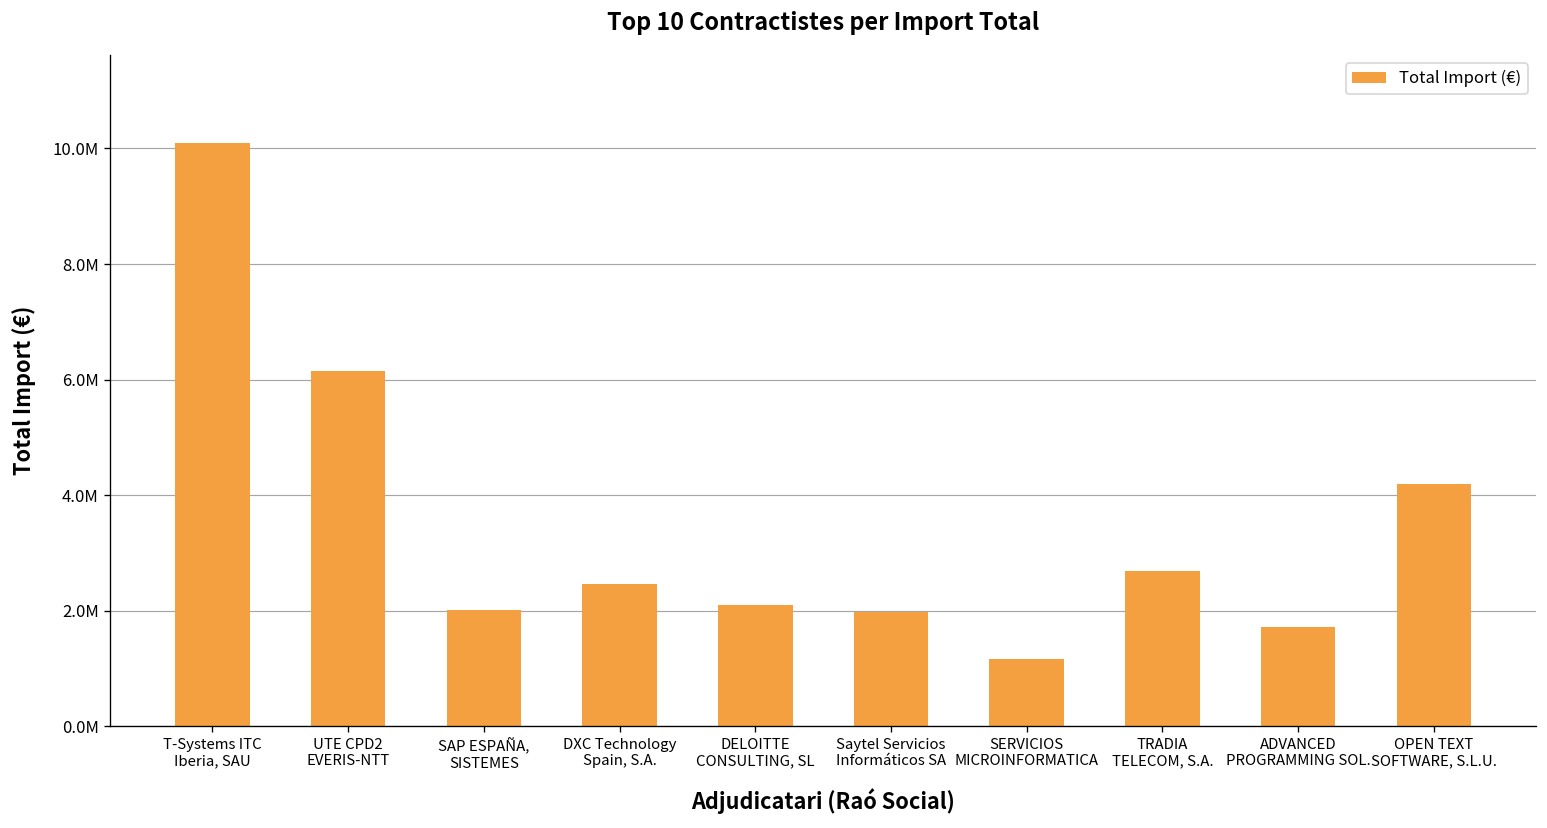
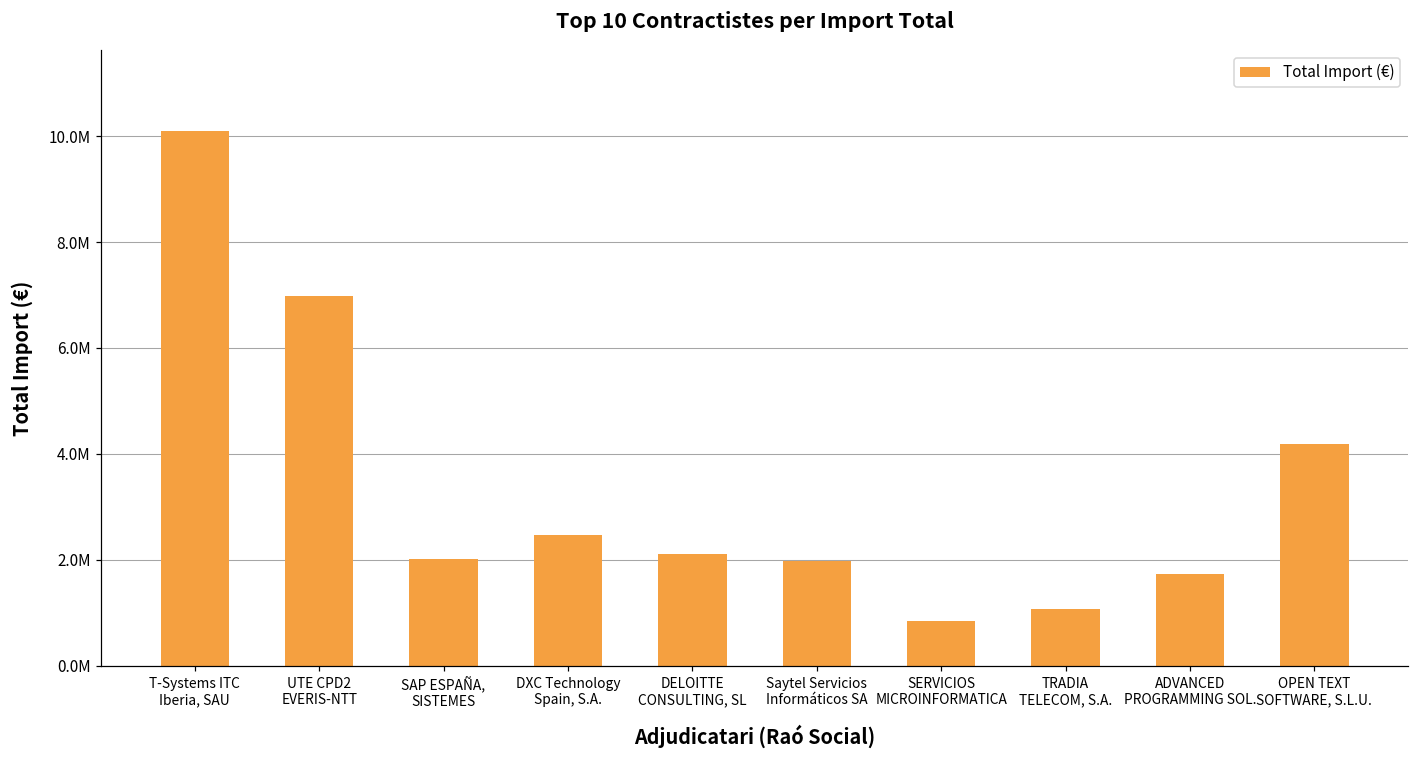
  {
    "T-Systems ITC Iberia, SAU": 10100000,
-   "UTE CPD2 EVERIS-NTT": 6100000,
+   "UTE CPD2 EVERIS-NTT": 7000000,
    "SAP ESPAÑA, SISTEMES": 2000000,
    "DXC Technology Spain, S.A.": 2500000,
    "DELOITTE CONSULTING, SL": 2100000,
    "Saytel Servicios Informáticos SA": 2000000,
-   "SERVICIOS MICROINFORMATICA": 1200000,
-   "TRADIA TELECOM, S.A.": 2700000,
+   "SERVICIOS MICROINFORMATICA": 900000,
+   "TRADIA TELECOM, S.A.": 1100000,
    "ADVANCED PROGRAMMING SOL.": 1700000,
    "OPEN TEXT SOFTWARE, S.L.U.": 4200000
  }
